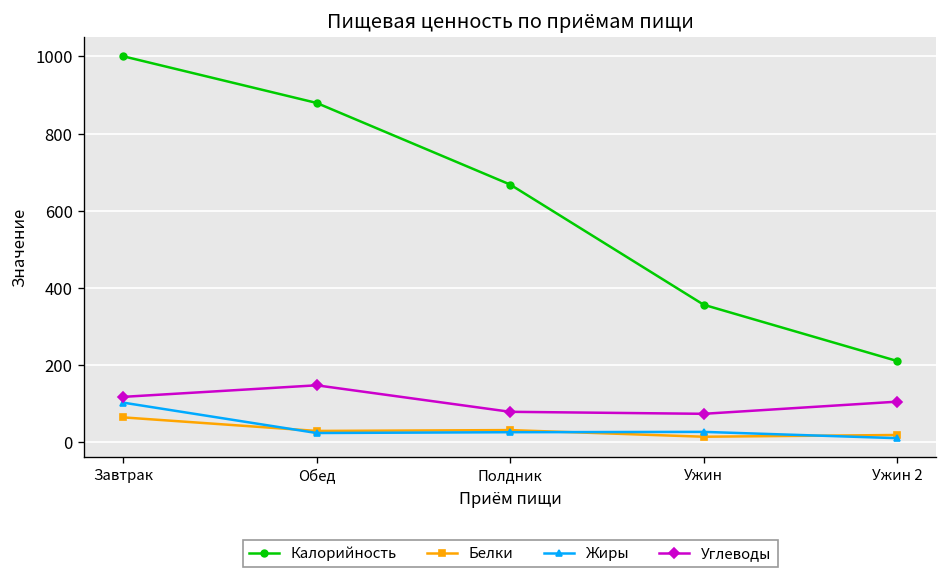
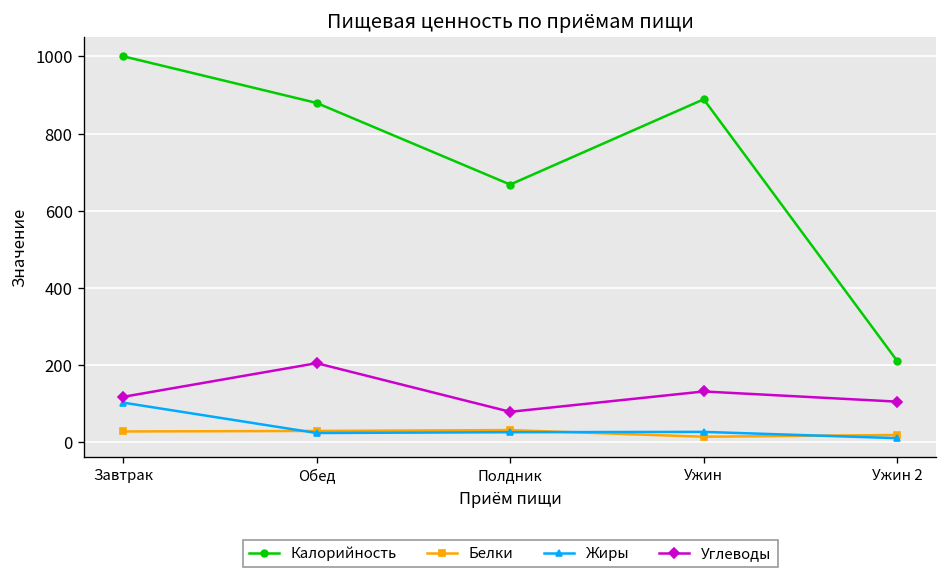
  {
    "Калорийность": {
      "Завтрак": 1000,
      "Обед": 880,
      "Полдник": 670,
-     "Ужин": 360,
+     "Ужин": 890,
      "Ужин 2": 210
    },
    "Белки": {
-     "Завтрак": 60,
+     "Завтрак": 30,
      "Ужин": 10,
      "Ужин 2": 20
    },
    "Жиры": {
      "Завтрак": 100,
      "Ужин": 30,
      "Ужин 2": 10
    },
    "Углеводы": {
      "Завтрак": 120,
-     "Обед": 150,
+     "Обед": 200,
      "Полдник": 80,
-     "Ужин": 70,
+     "Ужин": 130,
      "Ужин 2": 100
    }
  }
